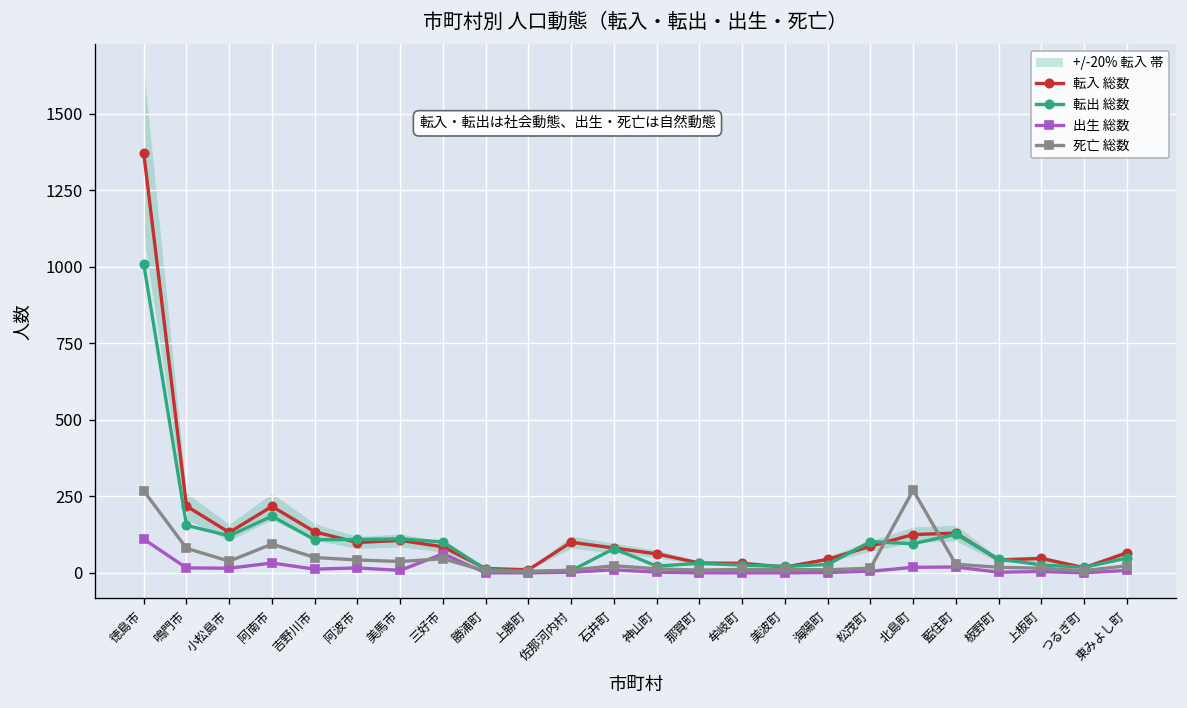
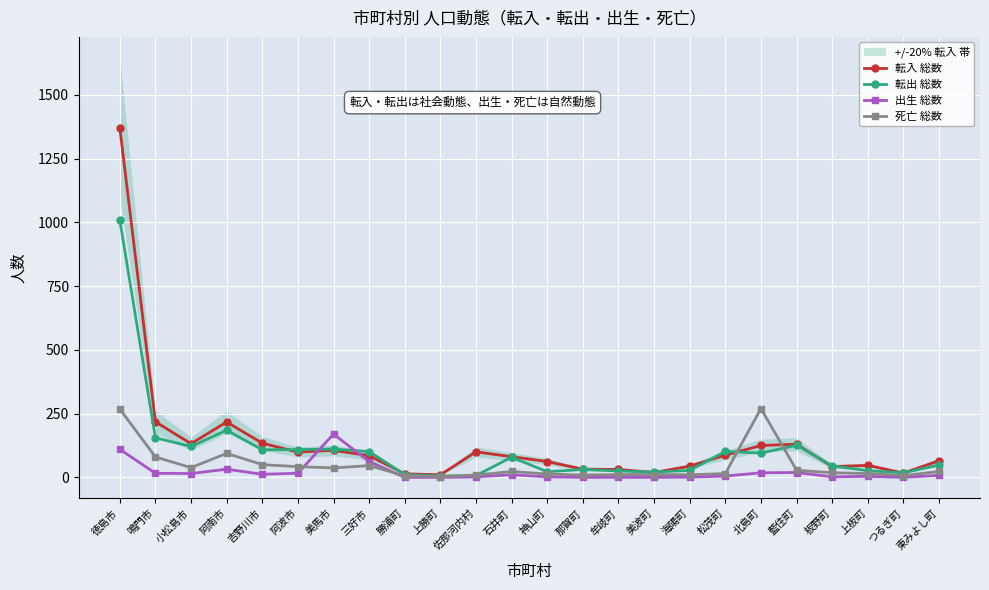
  {
    "転入 総数": {
      "徳島市": 1370,
      "鳴門市": 220,
      "小松島市": 130,
      "阿南市": 220,
      "吉野川市": 130,
      "三好市": 90,
      "佐那河内村": 100,
      "神山町": 60,
      "松茂町": 90,
      "北島町": 130,
      "東みよし町": 70
    },
    "出生 総数": {
      "徳島市": 110,
      "鳴門市": 20,
      "小松島市": 20,
      "阿南市": 30,
      "吉野川市": 10,
      "阿波市": 20,
-     "美馬市": 10,
+     "美馬市": 170,
      "三好市": 60,
      "石井町": 10,
      "神山町": 0,
      "牟岐町": 0,
      "美波町": 0,
      "松茂町": 10,
      "北島町": 20,
      "板野町": 0,
      "上板町": 0,
      "東みよし町": 10
    },
    "死亡 総数": {
      "徳島市": 270,
      "鳴門市": 80,
      "小松島市": 40,
      "阿南市": 90,
      "吉野川市": 50,
      "阿波市": 40,
      "美馬市": 40,
      "三好市": 50,
      "石井町": 20,
      "牟岐町": 10,
      "松茂町": 20,
      "北島町": 270,
      "板野町": 20,
      "上板町": 20,
      "東みよし町": 20
    }
  }
